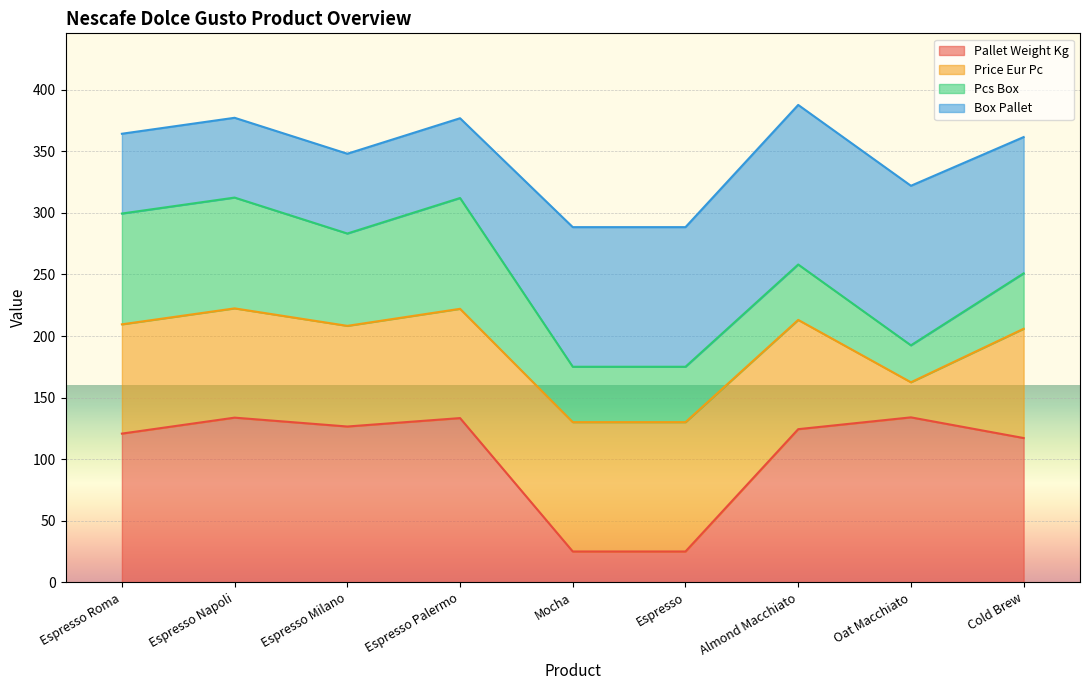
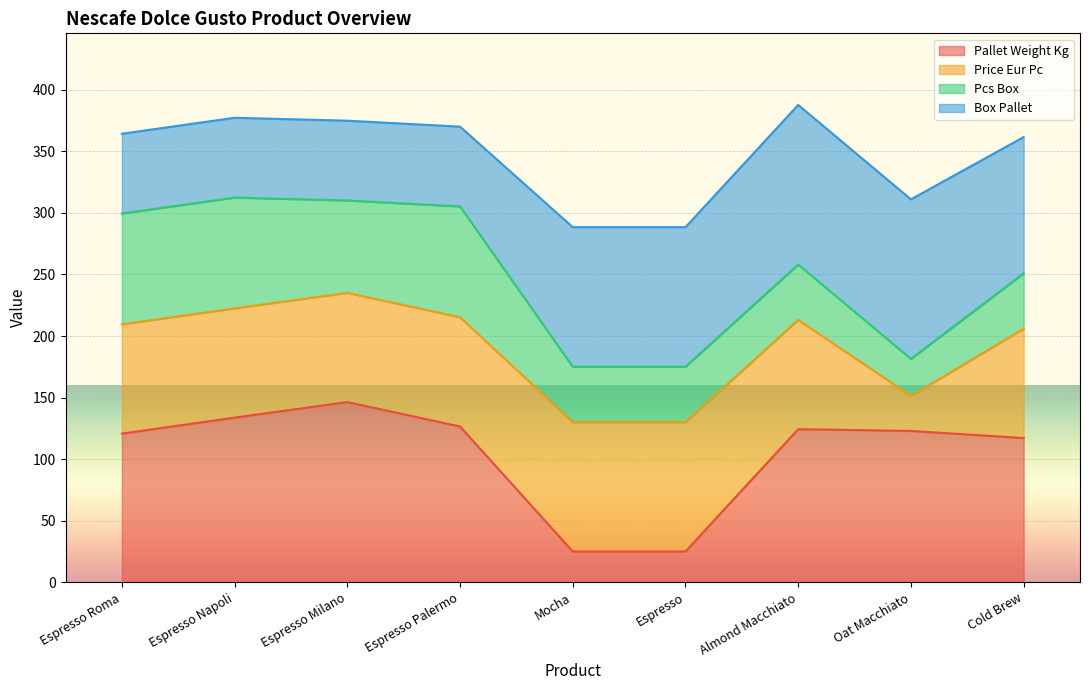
  {
    "Pallet Weight Kg": {
      "Espresso Roma": 121,
      "Espresso Napoli": 134,
-     "Espresso Milano": 127,
-     "Espresso Palermo": 133,
+     "Espresso Milano": 146,
+     "Espresso Palermo": 127,
      "Mocha": 25,
      "Espresso": 25,
      "Almond Macchiato": 124,
-     "Oat Macchiato": 134,
+     "Oat Macchiato": 123,
      "Cold Brew": 117
    },
    "Price Eur Pc": {
      "Espresso Roma": 89,
      "Espresso Napoli": 89,
-     "Espresso Milano": 82,
+     "Espresso Milano": 89,
      "Espresso Palermo": 89,
      "Mocha": 105,
      "Espresso": 105,
      "Almond Macchiato": 89,
      "Oat Macchiato": 29,
      "Cold Brew": 89
    },
    "Pcs Box": {
      "Espresso Roma": 90,
      "Espresso Napoli": 90,
      "Espresso Milano": 75,
      "Espresso Palermo": 90,
      "Mocha": 45,
      "Espresso": 45,
      "Almond Macchiato": 45,
      "Oat Macchiato": 30,
      "Cold Brew": 45
    },
    "Box Pallet": {
      "Espresso Roma": 65,
      "Espresso Napoli": 65,
      "Espresso Milano": 65,
      "Espresso Palermo": 65,
      "Mocha": 113,
      "Espresso": 113,
      "Almond Macchiato": 130,
      "Oat Macchiato": 130,
      "Cold Brew": 111
    }
  }
